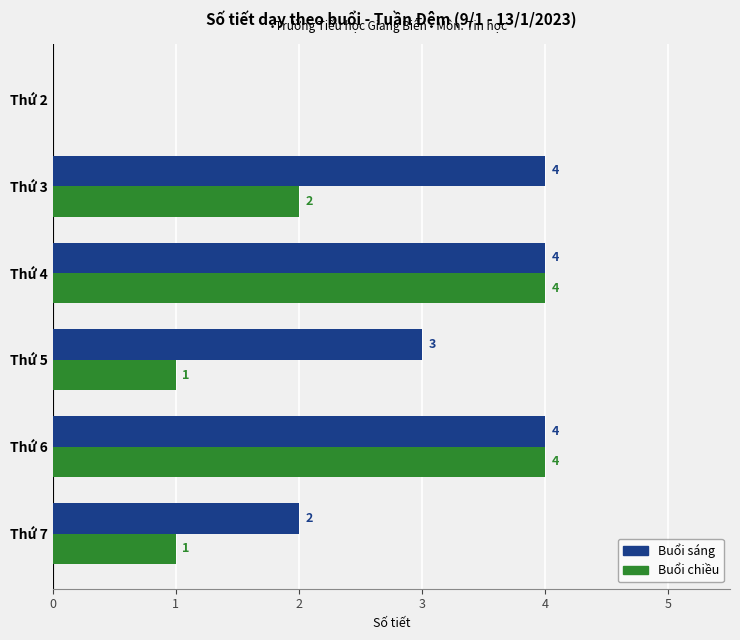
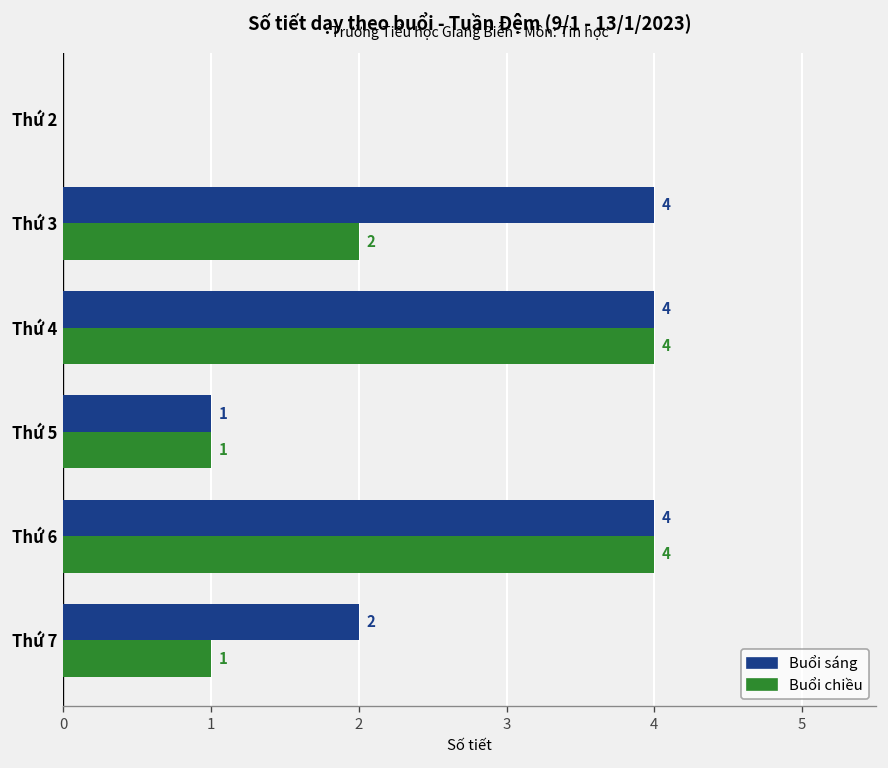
  {
    "Buổi sáng": {
      "Thứ 3": 4,
      "Thứ 4": 4,
-     "Thứ 5": 3,
+     "Thứ 5": 1,
      "Thứ 6": 4,
      "Thứ 7": 2
    },
    "Buổi chiều": {
      "Thứ 3": 2,
      "Thứ 4": 4,
      "Thứ 5": 1,
      "Thứ 6": 4,
      "Thứ 7": 1
    }
  }
